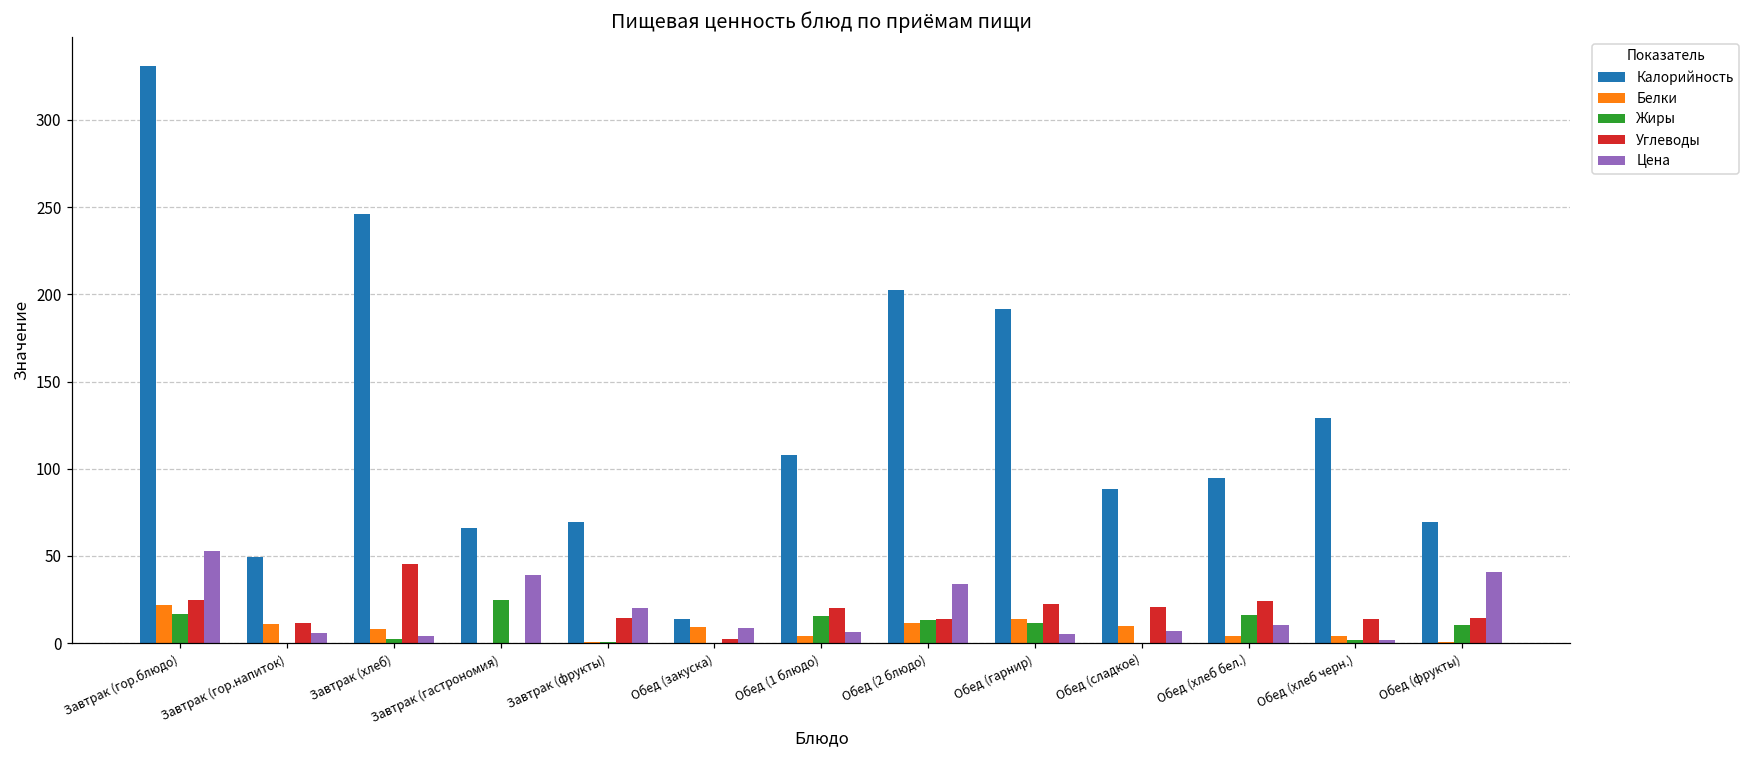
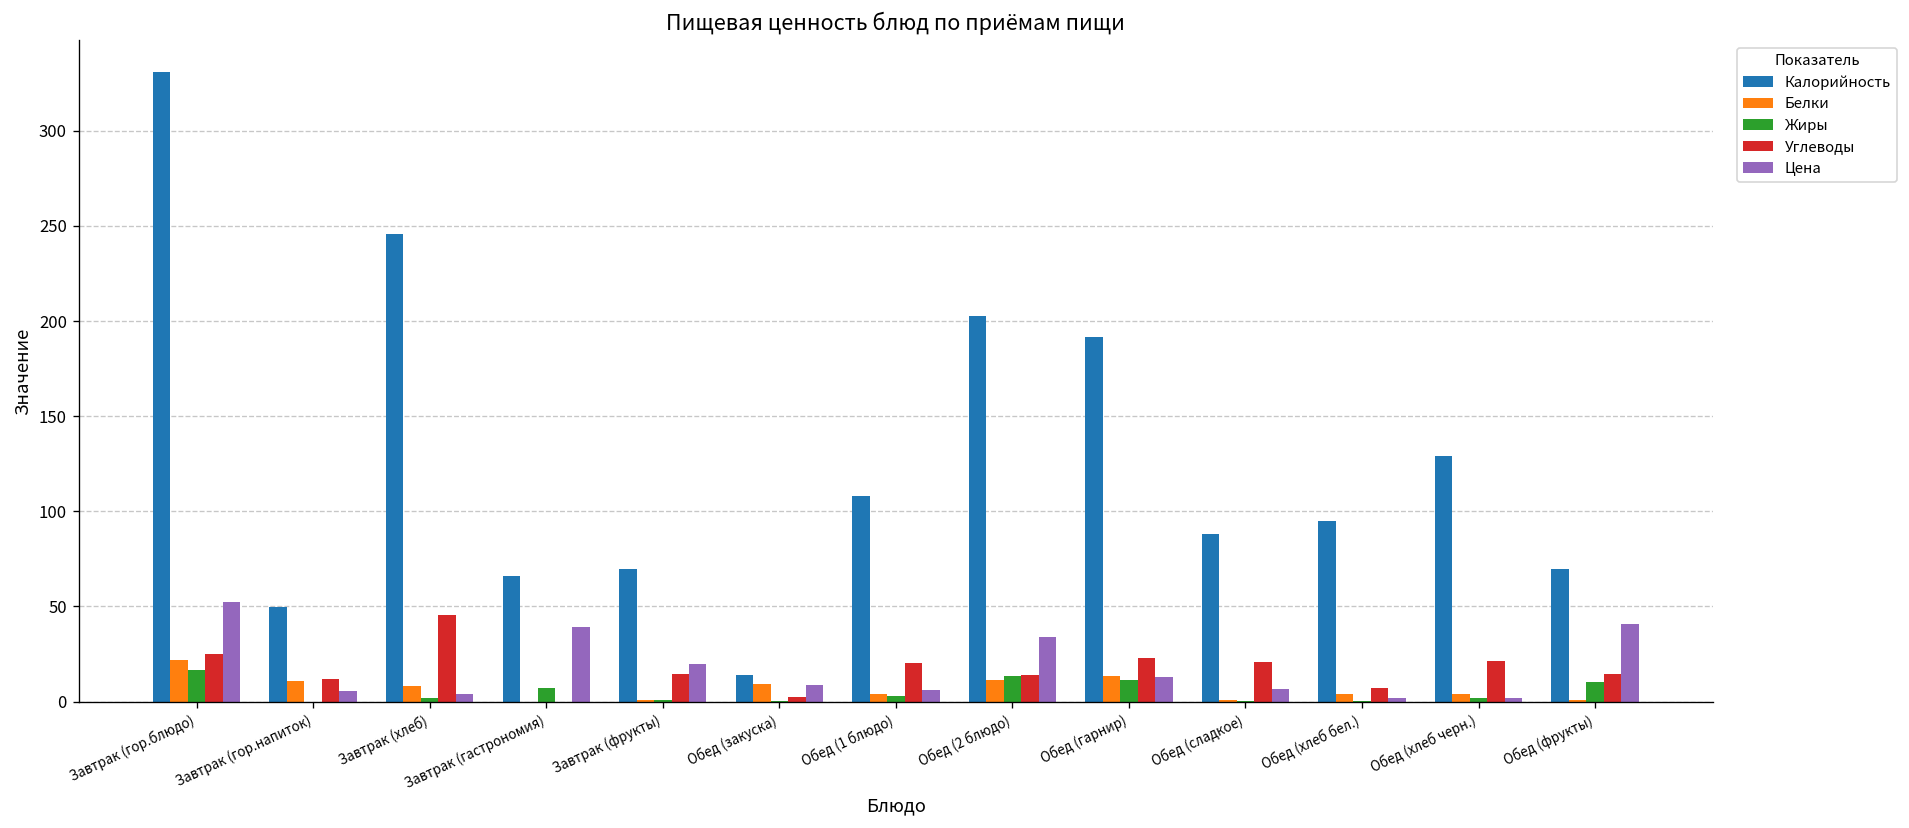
  {
    "Калорийность": {
      "Завтрак (гор.блюдо)": 331,
      "Завтрак (гор.напиток)": 50,
      "Завтрак (хлеб)": 246,
      "Завтрак (гастрономия)": 66,
      "Завтрак (фрукты)": 70,
      "Обед (закуска)": 14,
      "Обед (1 блюдо)": 108,
      "Обед (2 блюдо)": 203,
      "Обед (гарнир)": 191,
      "Обед (сладкое)": 88,
      "Обед (хлеб бел.)": 95,
      "Обед (хлеб черн.)": 129,
      "Обед (фрукты)": 70
    },
    "Белки": {
      "Завтрак (гор.блюдо)": 22,
      "Завтрак (гор.напиток)": 11,
      "Завтрак (хлеб)": 8,
      "Завтрак (гастрономия)": 0,
      "Обед (закуска)": 9,
      "Обед (1 блюдо)": 4,
      "Обед (2 блюдо)": 12,
      "Обед (гарнир)": 14,
-     "Обед (сладкое)": 10,
+     "Обед (сладкое)": 1,
      "Обед (хлеб бел.)": 4,
      "Обед (хлеб черн.)": 4
    },
    "Жиры": {
      "Завтрак (гор.блюдо)": 17,
      "Завтрак (гор.напиток)": 0,
      "Завтрак (хлеб)": 2,
-     "Завтрак (гастрономия)": 25,
-     "Обед (1 блюдо)": 16,
+     "Завтрак (гастрономия)": 7,
+     "Обед (1 блюдо)": 3,
      "Обед (2 блюдо)": 14,
      "Обед (гарнир)": 12,
-     "Обед (хлеб бел.)": 16,
+     "Обед (хлеб бел.)": 1,
      "Обед (хлеб черн.)": 2,
      "Обед (фрукты)": 10
    },
    "Углеводы": {
      "Завтрак (гор.блюдо)": 25,
      "Завтрак (гор.напиток)": 12,
      "Завтрак (хлеб)": 45,
      "Завтрак (гастрономия)": 0,
      "Завтрак (фрукты)": 15,
      "Обед (закуска)": 2,
      "Обед (1 блюдо)": 20,
      "Обед (2 блюдо)": 14,
      "Обед (гарнир)": 23,
      "Обед (сладкое)": 21,
-     "Обед (хлеб бел.)": 24,
-     "Обед (хлеб черн.)": 14,
+     "Обед (хлеб бел.)": 7,
+     "Обед (хлеб черн.)": 21,
      "Обед (фрукты)": 15
    },
    "Цена": {
      "Завтрак (гор.блюдо)": 53,
      "Завтрак (гор.напиток)": 6,
      "Завтрак (хлеб)": 4,
      "Завтрак (гастрономия)": 39,
      "Завтрак (фрукты)": 20,
      "Обед (закуска)": 9,
      "Обед (1 блюдо)": 6,
      "Обед (2 блюдо)": 34,
-     "Обед (гарнир)": 5,
+     "Обед (гарнир)": 13,
      "Обед (сладкое)": 7,
-     "Обед (хлеб бел.)": 11,
+     "Обед (хлеб бел.)": 2,
      "Обед (хлеб черн.)": 2,
      "Обед (фрукты)": 41
    }
  }
